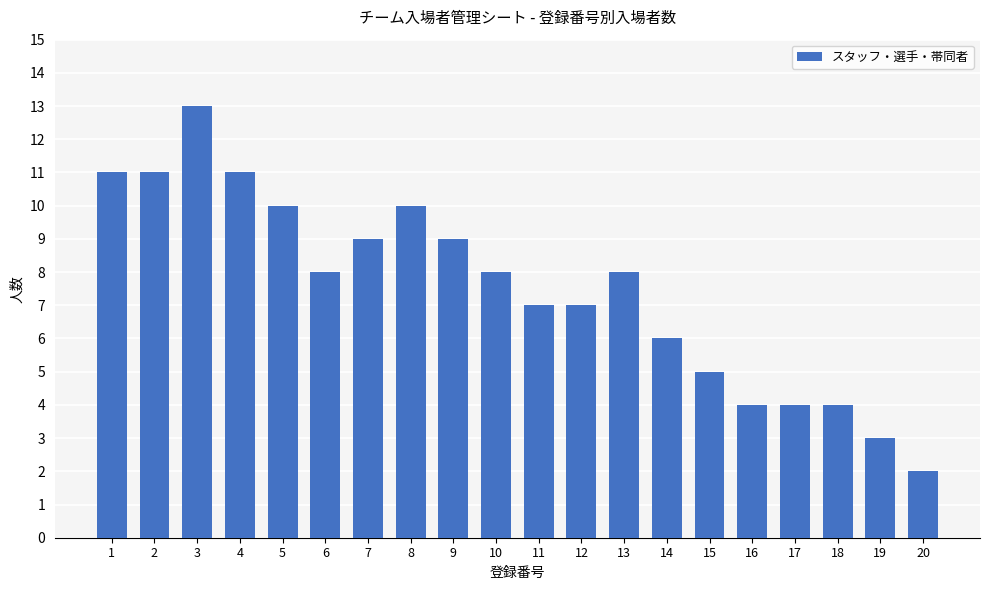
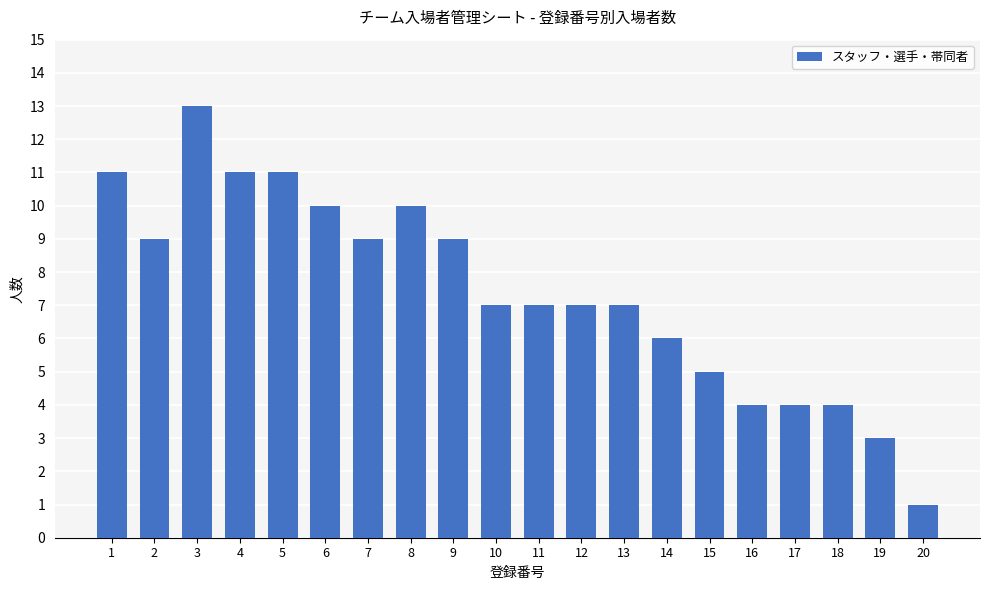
  {
    "1": 11,
-   "2": 11,
+   "2": 9,
    "3": 13,
    "4": 11,
-   "5": 10,
-   "6": 8,
+   "5": 11,
+   "6": 10,
    "7": 9,
    "8": 10,
    "9": 9,
-   "10": 8,
+   "10": 7,
    "11": 7,
    "12": 7,
-   "13": 8,
+   "13": 7,
    "14": 6,
    "15": 5,
    "16": 4,
    "17": 4,
    "18": 4,
    "19": 3,
-   "20": 2
+   "20": 1
  }
